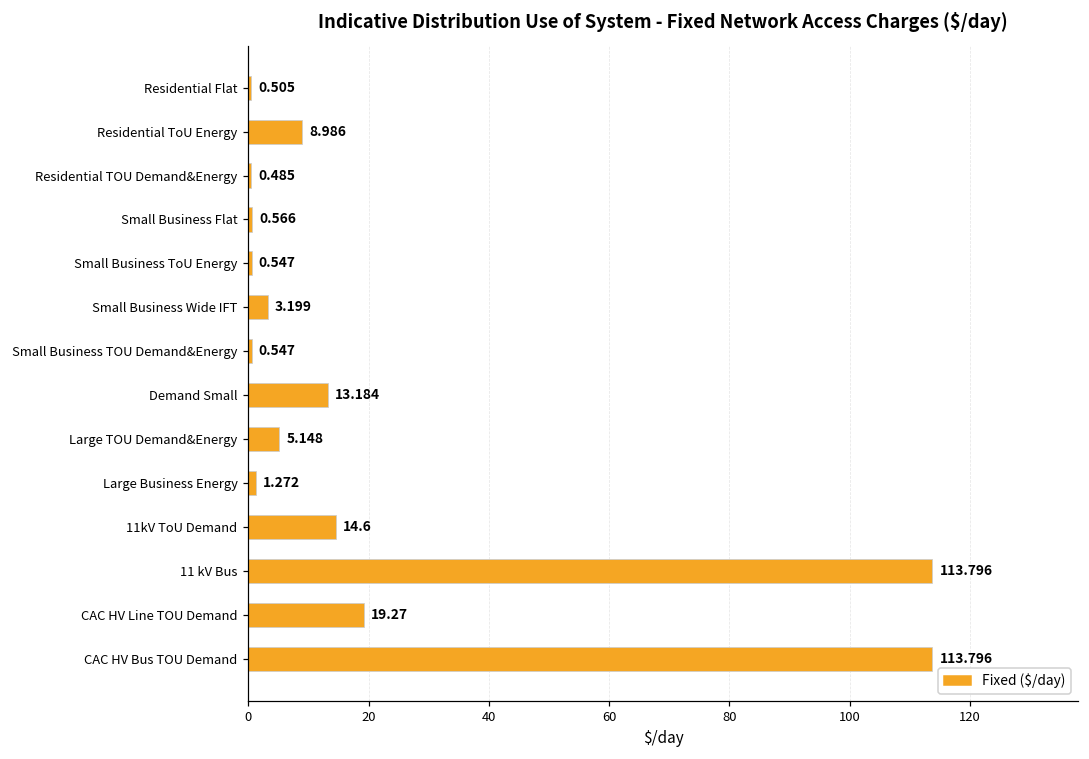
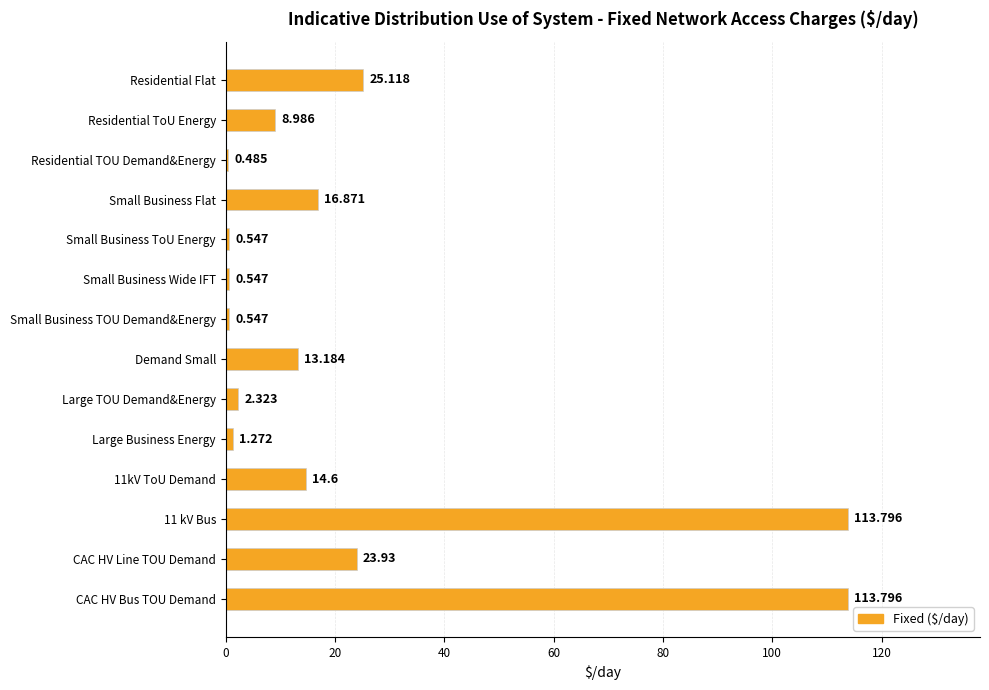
  {
-   "Residential Flat": 0.505,
+   "Residential Flat": 25.118,
    "Residential ToU Energy": 8.986,
    "Residential TOU Demand&Energy": 0.485,
-   "Small Business Flat": 0.566,
+   "Small Business Flat": 16.871,
    "Small Business ToU Energy": 0.547,
-   "Small Business Wide IFT": 3.199,
+   "Small Business Wide IFT": 0.547,
    "Small Business TOU Demand&Energy": 0.547,
    "Demand Small": 13.184,
-   "Large TOU Demand&Energy": 5.148,
+   "Large TOU Demand&Energy": 2.323,
    "Large Business Energy": 1.272,
    "11kV ToU Demand": 14.6,
    "11 kV Bus": 113.796,
-   "CAC HV Line TOU Demand": 19.27,
+   "CAC HV Line TOU Demand": 23.93,
    "CAC HV Bus TOU Demand": 113.796
  }
